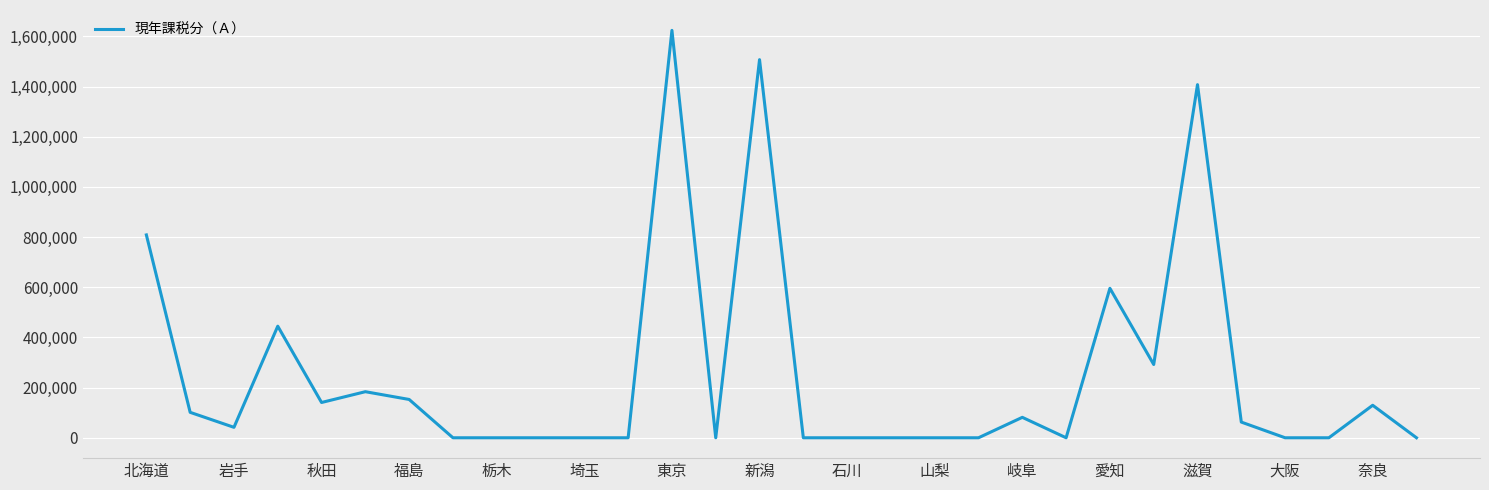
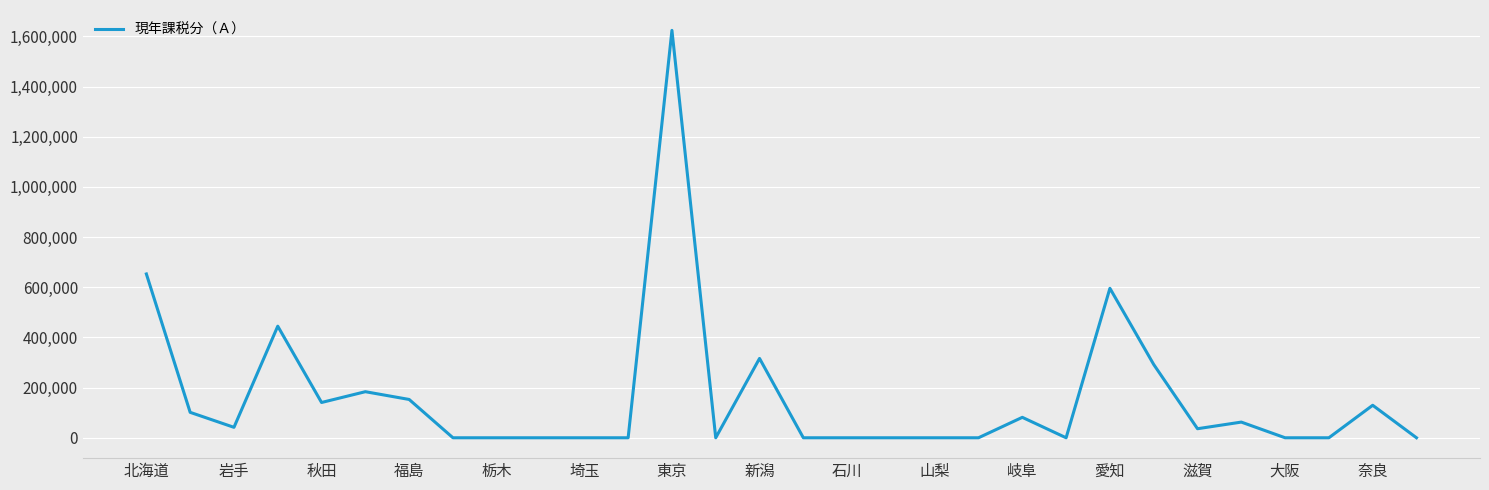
  {
-   "北海道": "810,000",
+   "北海道": "650,000",
    "岩手": "40,000",
    "秋田": "140,000",
    "福島": "150,000",
    "栃木": "0",
    "埼玉": "0",
    "東京": "1,620,000",
-   "新潟": "1,510,000",
+   "新潟": "320,000",
    "石川": "0",
    "山梨": "0",
    "岐阜": "80,000",
    "愛知": "600,000",
-   "滋賀": "1,410,000",
+   "滋賀": "40,000",
    "大阪": "0",
    "奈良": "130,000"
  }
